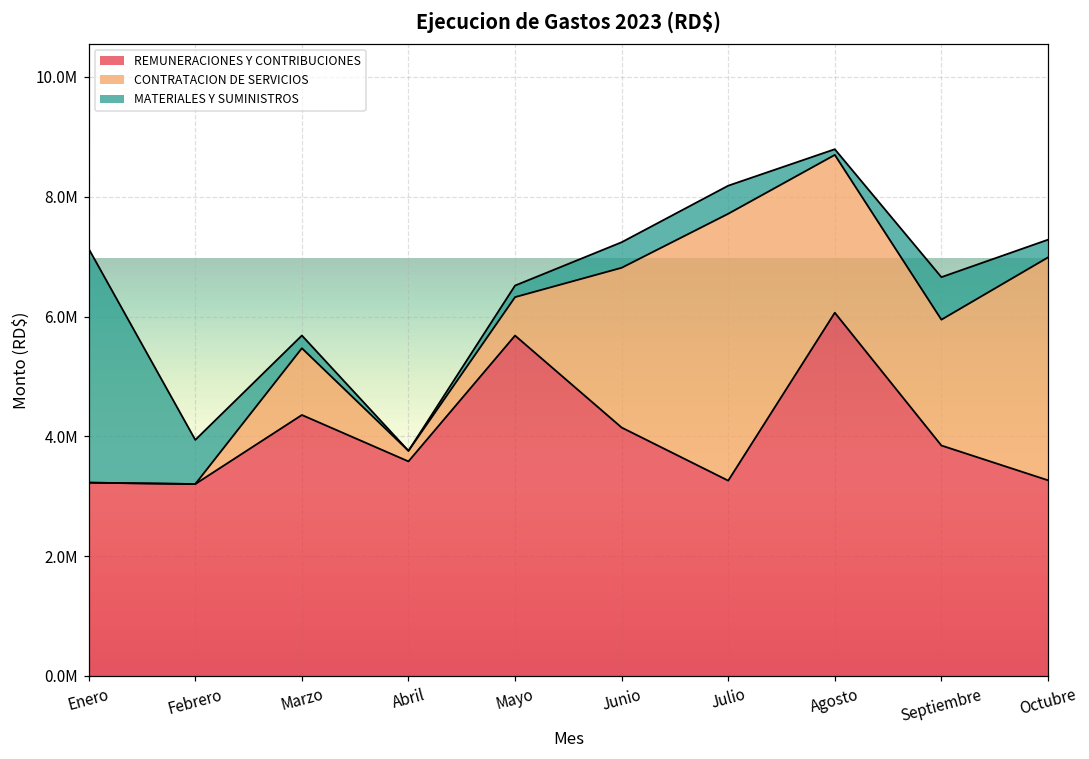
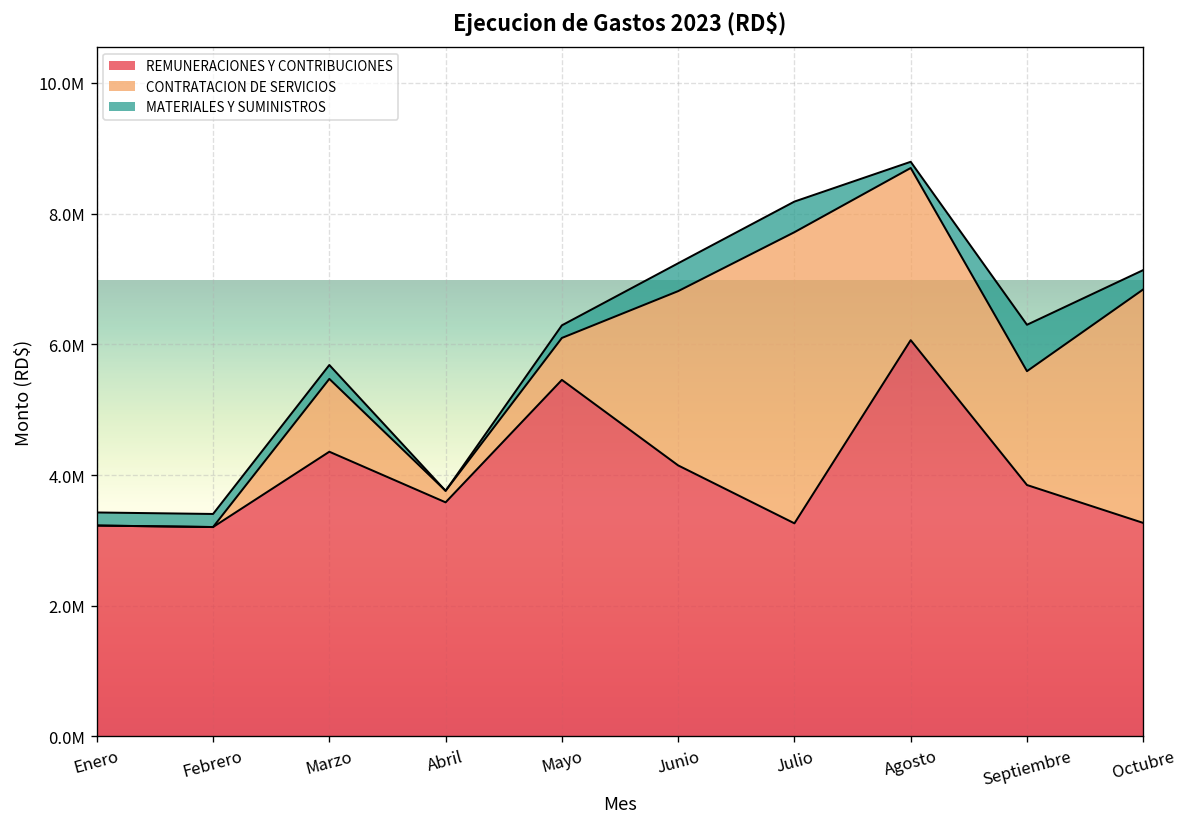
  {
    "REMUNERACIONES Y CONTRIBUCIONES": {
      "Marzo": 4400000,
      "Abril": 3600000,
-     "Mayo": 5700000,
+     "Mayo": 5500000,
      "Junio": 4100000,
      "Julio": 3300000,
      "Agosto": 6100000,
      "Septiembre": 3800000,
      "Octubre": 3300000
    },
    "CONTRATACION DE SERVICIOS": {
      "Marzo": 1100000,
      "Mayo": 600000,
      "Junio": 2700000,
      "Julio": 4500000,
      "Agosto": 2600000,
-     "Septiembre": 2100000,
-     "Octubre": 3700000
+     "Septiembre": 1700000,
+     "Octubre": 3600000
    },
    "MATERIALES Y SUMINISTROS": {
-     "Enero": 3900000,
-     "Febrero": 700000,
+     "Enero": 200000,
+     "Febrero": 200000,
      "Marzo": 200000,
      "Mayo": 200000,
      "Junio": 400000,
      "Julio": 500000,
      "Agosto": 100000,
      "Septiembre": 700000,
      "Octubre": 300000
    }
  }
